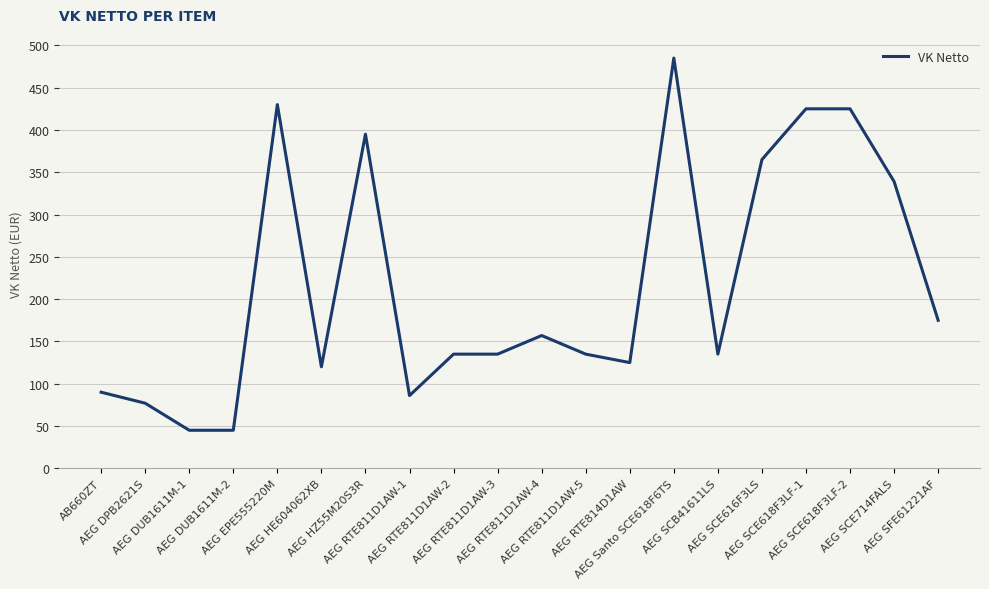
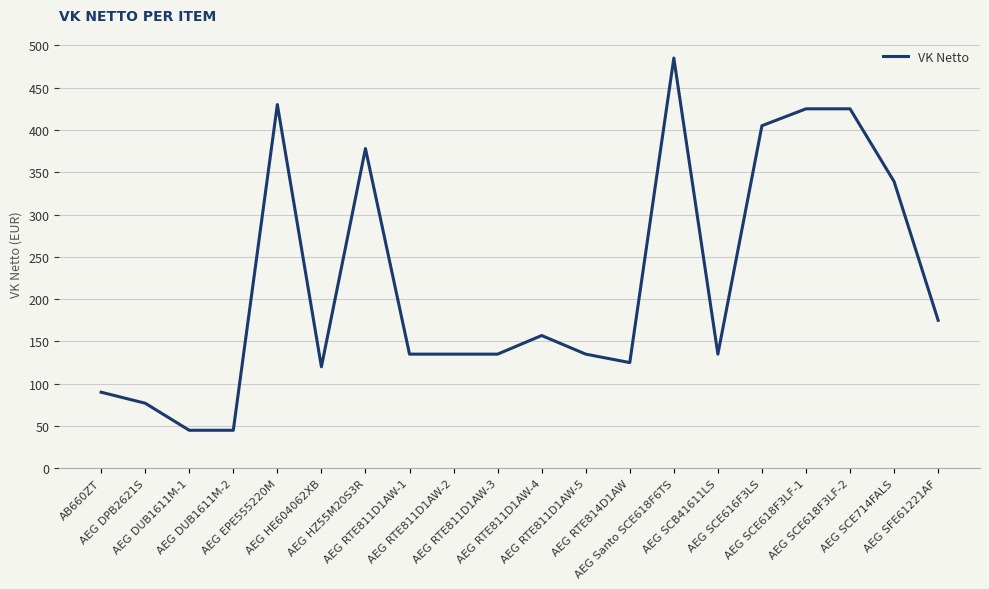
  {
    "AB660ZT": 90,
    "AEG DPB2621S": 80,
    "AEG DUB1611M-1": 50,
    "AEG DUB1611M-2": 50,
    "AEG EPE555220M": 430,
    "AEG HE604062XB": 120,
-   "AEG HZ55M20S3R": 400,
-   "AEG RTE811D1AW-1": 90,
+   "AEG HZ55M20S3R": 380,
+   "AEG RTE811D1AW-1": 140,
    "AEG RTE811D1AW-2": 140,
    "AEG RTE811D1AW-3": 140,
    "AEG RTE811D1AW-4": 160,
    "AEG RTE811D1AW-5": 140,
    "AEG RTE814D1AW": 130,
    "AEG Santo SCE618F6TS": 490,
    "AEG SCB41611LS": 140,
-   "AEG SCE616F3LS": 370,
+   "AEG SCE616F3LS": 410,
    "AEG SCE618F3LF-1": 430,
    "AEG SCE618F3LF-2": 430,
    "AEG SCE714FALS": 340,
    "AEG SFE61221AF": 180
  }
